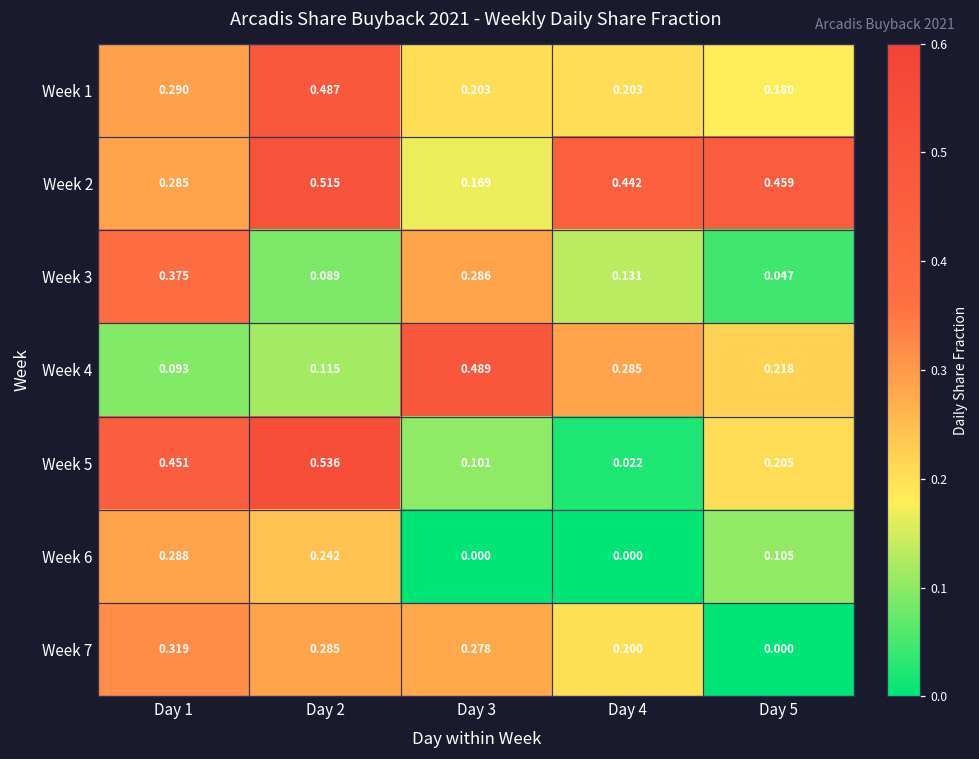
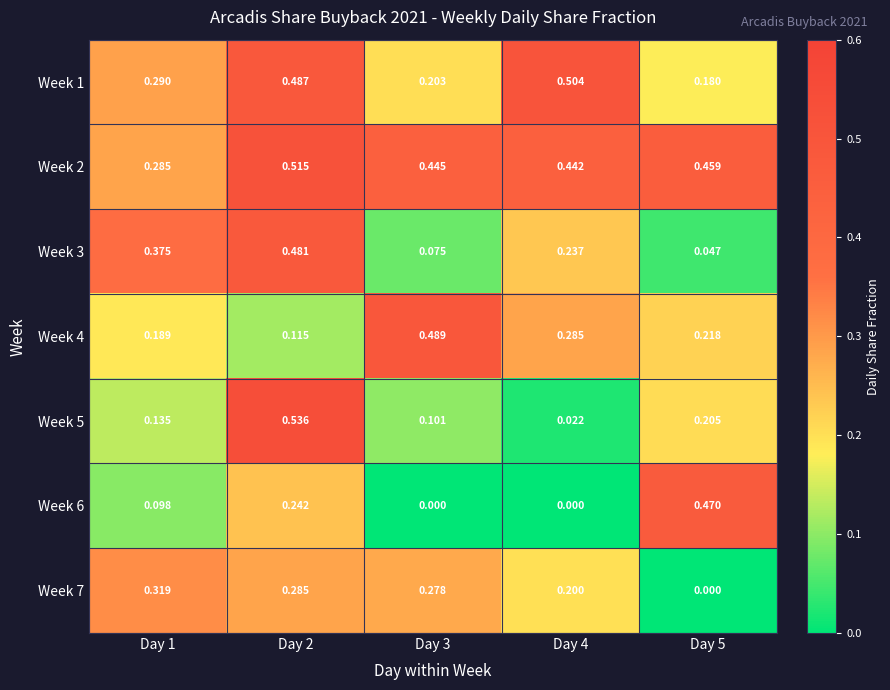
  {
    "Week 1": {
      "Day 1": 0.290,
      "Day 2": 0.487,
      "Day 3": 0.203,
-     "Day 4": 0.203,
+     "Day 4": 0.504,
      "Day 5": 0.180
    },
    "Week 2": {
      "Day 1": 0.285,
      "Day 2": 0.515,
-     "Day 3": 0.169,
+     "Day 3": 0.445,
      "Day 4": 0.442,
      "Day 5": 0.459
    },
    "Week 3": {
      "Day 1": 0.375,
-     "Day 2": 0.089,
-     "Day 3": 0.286,
-     "Day 4": 0.131,
+     "Day 2": 0.481,
+     "Day 3": 0.075,
+     "Day 4": 0.237,
      "Day 5": 0.047
    },
    "Week 4": {
-     "Day 1": 0.093,
+     "Day 1": 0.189,
      "Day 2": 0.115,
      "Day 3": 0.489,
      "Day 4": 0.285,
      "Day 5": 0.218
    },
    "Week 5": {
-     "Day 1": 0.451,
+     "Day 1": 0.135,
      "Day 2": 0.536,
      "Day 3": 0.101,
      "Day 4": 0.022,
      "Day 5": 0.205
    },
    "Week 6": {
-     "Day 1": 0.288,
+     "Day 1": 0.098,
      "Day 2": 0.242,
      "Day 3": 0.000,
      "Day 4": 0.000,
-     "Day 5": 0.105
+     "Day 5": 0.470
    },
    "Week 7": {
      "Day 1": 0.319,
      "Day 2": 0.285,
      "Day 3": 0.278,
      "Day 4": 0.200,
      "Day 5": 0.000
    }
  }
